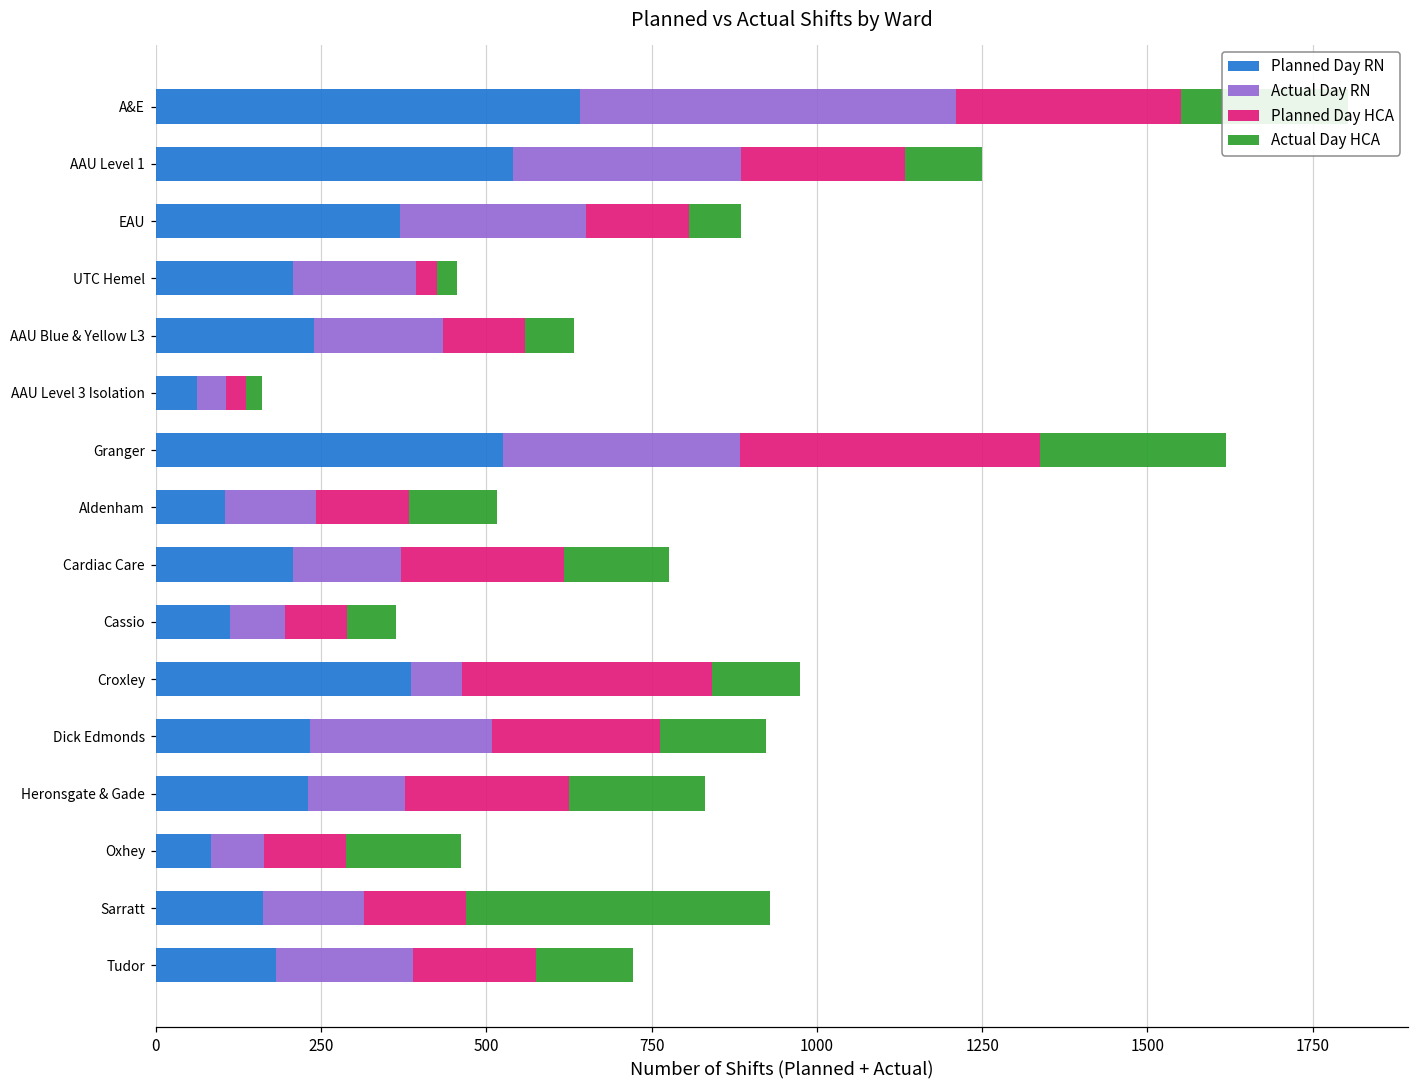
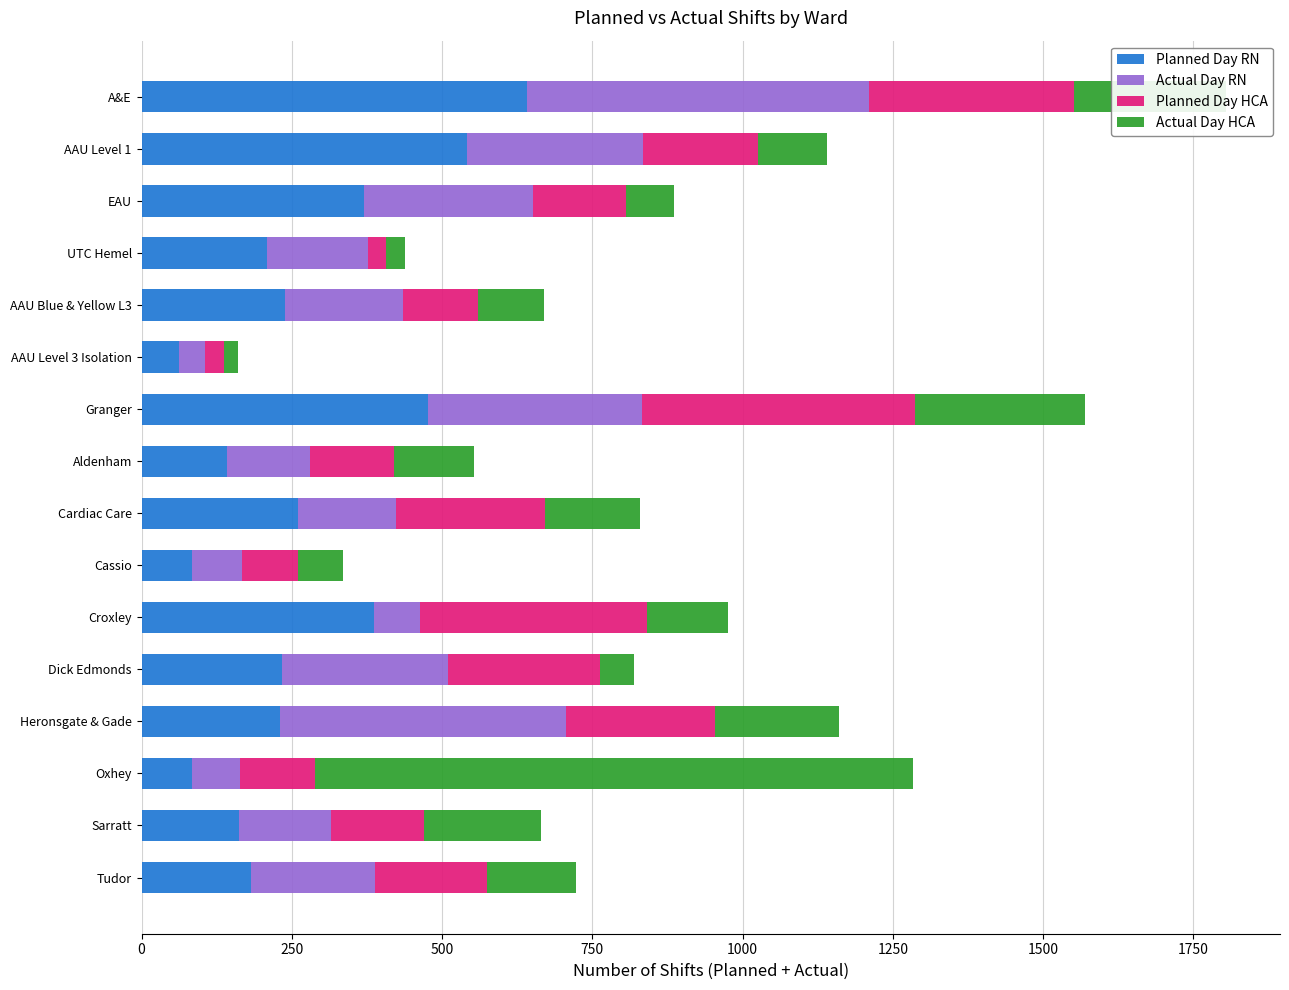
  {
    "Planned Day RN": {
      "A&E": 640,
      "AAU Level 1": 540,
      "EAU": 370,
      "UTC Hemel": 210,
      "AAU Blue & Yellow L3": 240,
      "AAU Level 3 Isolation": 60,
-     "Granger": 530,
-     "Aldenham": 110,
-     "Cardiac Care": 210,
-     "Cassio": 110,
+     "Granger": 480,
+     "Aldenham": 140,
+     "Cardiac Care": 260,
+     "Cassio": 80,
      "Croxley": 390,
      "Dick Edmonds": 230,
      "Heronsgate & Gade": 230,
      "Oxhey": 80,
      "Sarratt": 160,
      "Tudor": 180
    },
    "Actual Day RN": {
      "A&E": 570,
-     "AAU Level 1": 350,
+     "AAU Level 1": 290,
      "EAU": 280,
-     "UTC Hemel": 190,
+     "UTC Hemel": 170,
      "AAU Blue & Yellow L3": 200,
      "AAU Level 3 Isolation": 40,
      "Granger": 360,
      "Aldenham": 140,
      "Cardiac Care": 160,
      "Cassio": 80,
      "Croxley": 80,
      "Dick Edmonds": 280,
-     "Heronsgate & Gade": 150,
+     "Heronsgate & Gade": 480,
      "Oxhey": 80,
      "Sarratt": 150,
      "Tudor": 210
    },
    "Planned Day HCA": {
      "A&E": 340,
-     "AAU Level 1": 250,
+     "AAU Level 1": 190,
      "EAU": 160,
      "UTC Hemel": 30,
      "AAU Blue & Yellow L3": 120,
      "AAU Level 3 Isolation": 30,
      "Granger": 450,
      "Aldenham": 140,
      "Cardiac Care": 250,
      "Cassio": 90,
      "Croxley": 380,
      "Dick Edmonds": 250,
      "Heronsgate & Gade": 250,
      "Oxhey": 120,
      "Sarratt": 160,
      "Tudor": 190
    },
    "Actual Day HCA": {
      "AAU Level 1": 120,
      "EAU": 80,
      "UTC Hemel": 30,
-     "AAU Blue & Yellow L3": 70,
+     "AAU Blue & Yellow L3": 110,
      "AAU Level 3 Isolation": 20,
      "Granger": 280,
      "Aldenham": 130,
      "Cardiac Care": 160,
      "Cassio": 80,
      "Croxley": 130,
-     "Dick Edmonds": 160,
+     "Dick Edmonds": 60,
      "Heronsgate & Gade": 210,
-     "Oxhey": 170,
-     "Sarratt": 460,
+     "Oxhey": 1000,
+     "Sarratt": 200,
      "Tudor": 150
    }
  }
